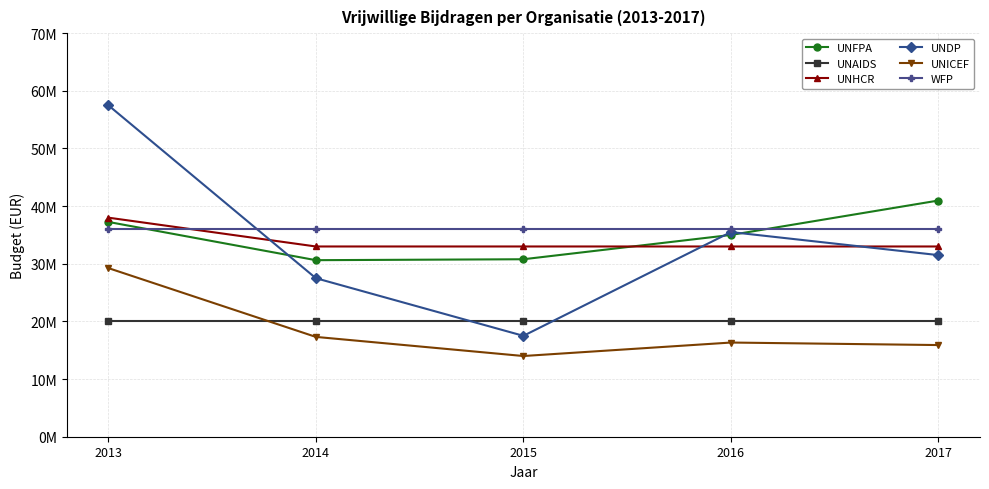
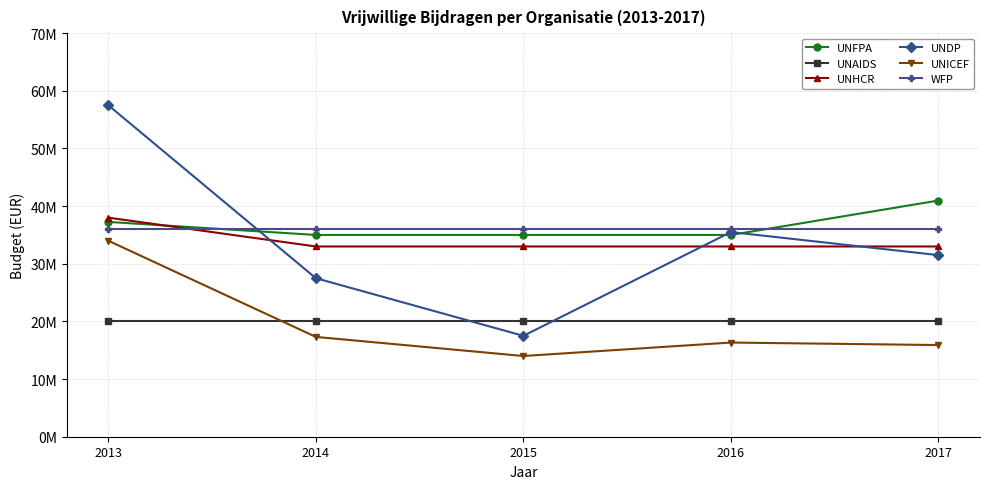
  {
    "UNFPA": {
      "2013": 37000000,
-     "2014": 31000000,
-     "2015": 31000000,
+     "2014": 35000000,
+     "2015": 35000000,
      "2016": 35000000,
      "2017": 41000000
    },
    "UNAIDS": {
      "2013": 20000000,
      "2014": 20000000,
      "2015": 20000000,
      "2016": 20000000,
      "2017": 20000000
    },
    "UNHCR": {
      "2013": 38000000,
      "2014": 33000000,
      "2015": 33000000,
      "2016": 33000000,
      "2017": 33000000
    },
    "UNICEF": {
-     "2013": 29000000,
+     "2013": 34000000,
      "2014": 17000000,
      "2015": 14000000,
      "2016": 16000000,
      "2017": 16000000
    }
  }
